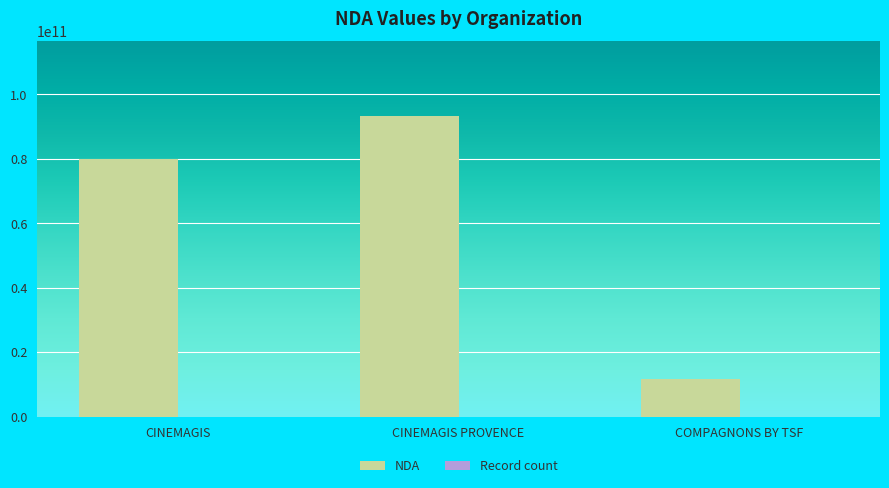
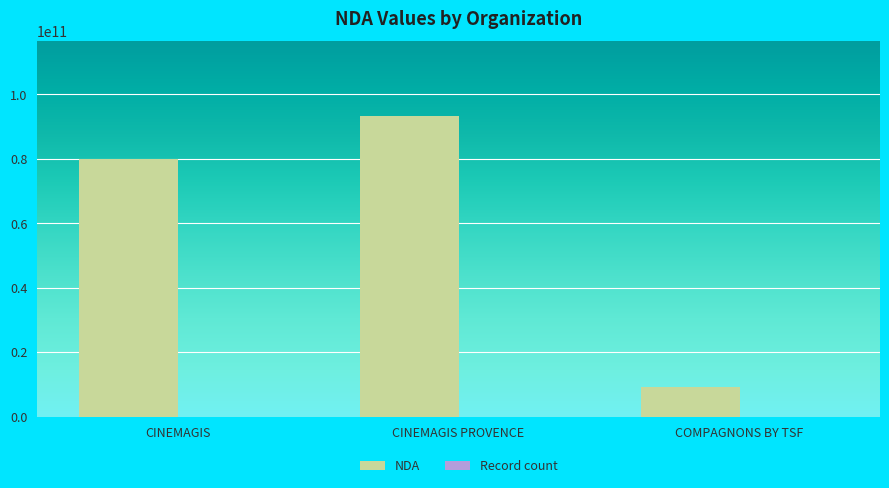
  {
    "NDA": {
      "CINEMAGIS": 80000000000,
      "CINEMAGIS PROVENCE": 93000000000,
-     "COMPAGNONS BY TSF": 12000000000
+     "COMPAGNONS BY TSF": 9000000000
    }
  }
